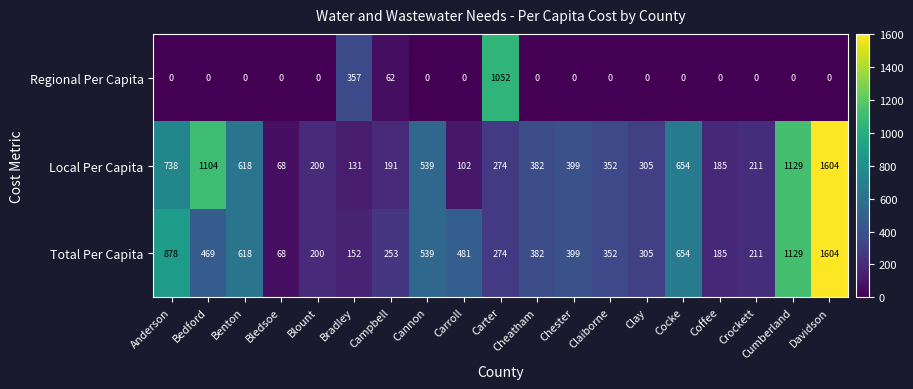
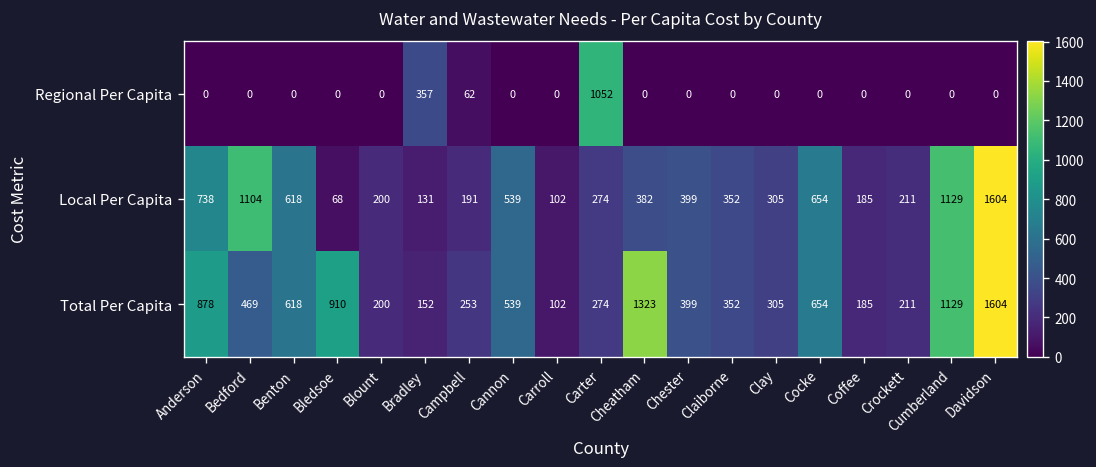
  {
    "Regional Per Capita": {
      "Anderson": 0,
      "Bedford": 0,
      "Benton": 0,
      "Bledsoe": 0,
      "Blount": 0,
      "Bradley": 357,
      "Campbell": 62,
      "Cannon": 0,
      "Carroll": 0,
      "Carter": 1052,
      "Cheatham": 0,
      "Chester": 0,
      "Claiborne": 0,
      "Clay": 0,
      "Cocke": 0,
      "Coffee": 0,
      "Crockett": 0,
      "Cumberland": 0,
      "Davidson": 0
    },
    "Local Per Capita": {
      "Anderson": 738,
      "Bedford": 1104,
      "Benton": 618,
      "Bledsoe": 68,
      "Blount": 200,
      "Bradley": 131,
      "Campbell": 191,
      "Cannon": 539,
      "Carroll": 102,
      "Carter": 274,
      "Cheatham": 382,
      "Chester": 399,
      "Claiborne": 352,
      "Clay": 305,
      "Cocke": 654,
      "Coffee": 185,
      "Crockett": 211,
      "Cumberland": 1129,
      "Davidson": 1604
    },
    "Total Per Capita": {
      "Anderson": 878,
      "Bedford": 469,
      "Benton": 618,
-     "Bledsoe": 68,
+     "Bledsoe": 910,
      "Blount": 200,
      "Bradley": 152,
      "Campbell": 253,
      "Cannon": 539,
-     "Carroll": 481,
+     "Carroll": 102,
      "Carter": 274,
-     "Cheatham": 382,
+     "Cheatham": 1323,
      "Chester": 399,
      "Claiborne": 352,
      "Clay": 305,
      "Cocke": 654,
      "Coffee": 185,
      "Crockett": 211,
      "Cumberland": 1129,
      "Davidson": 1604
    }
  }
